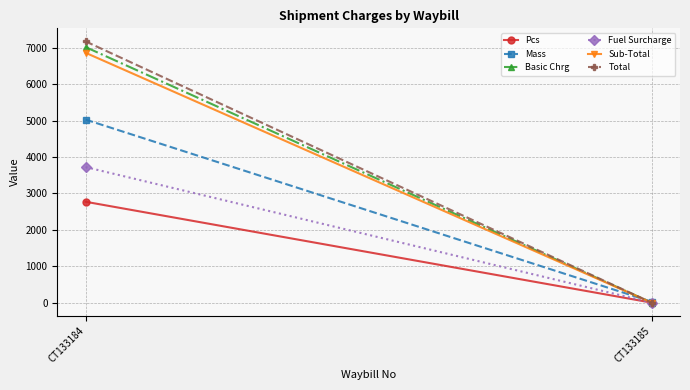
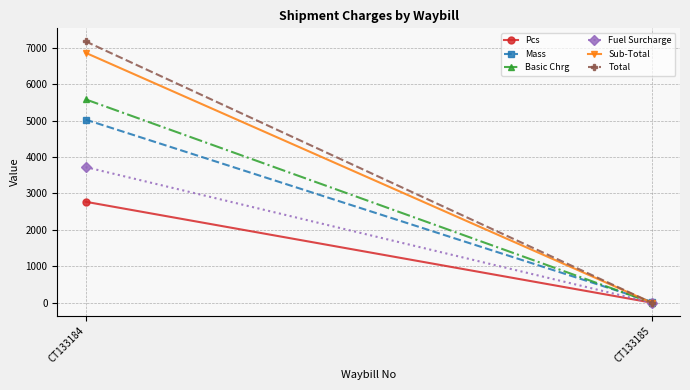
  {
    "Pcs": {
      "CT133184": 2800
    },
    "Mass": {
      "CT133184": 5000
    },
    "Basic Chrg": {
-     "CT133184": 7000
+     "CT133184": 5600
    },
    "Fuel Surcharge": {
      "CT133184": 3700
    },
    "Sub-Total": {
      "CT133184": 6900
    },
    "Total": {
      "CT133184": 7200
    }
  }
